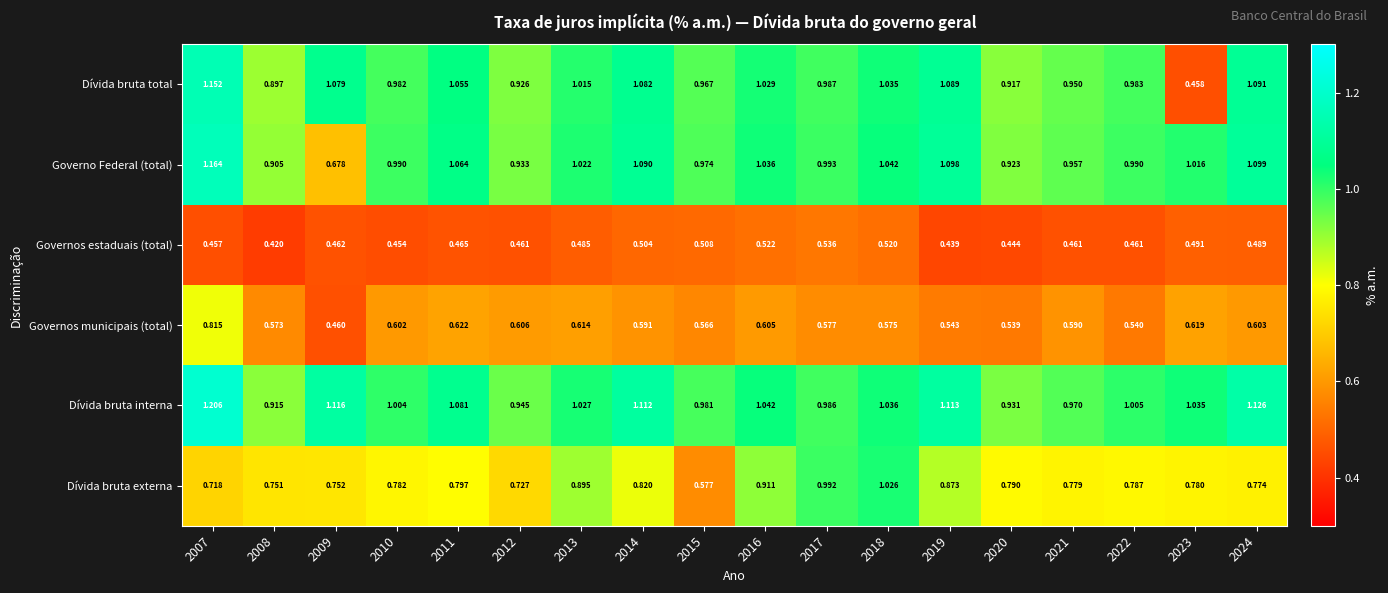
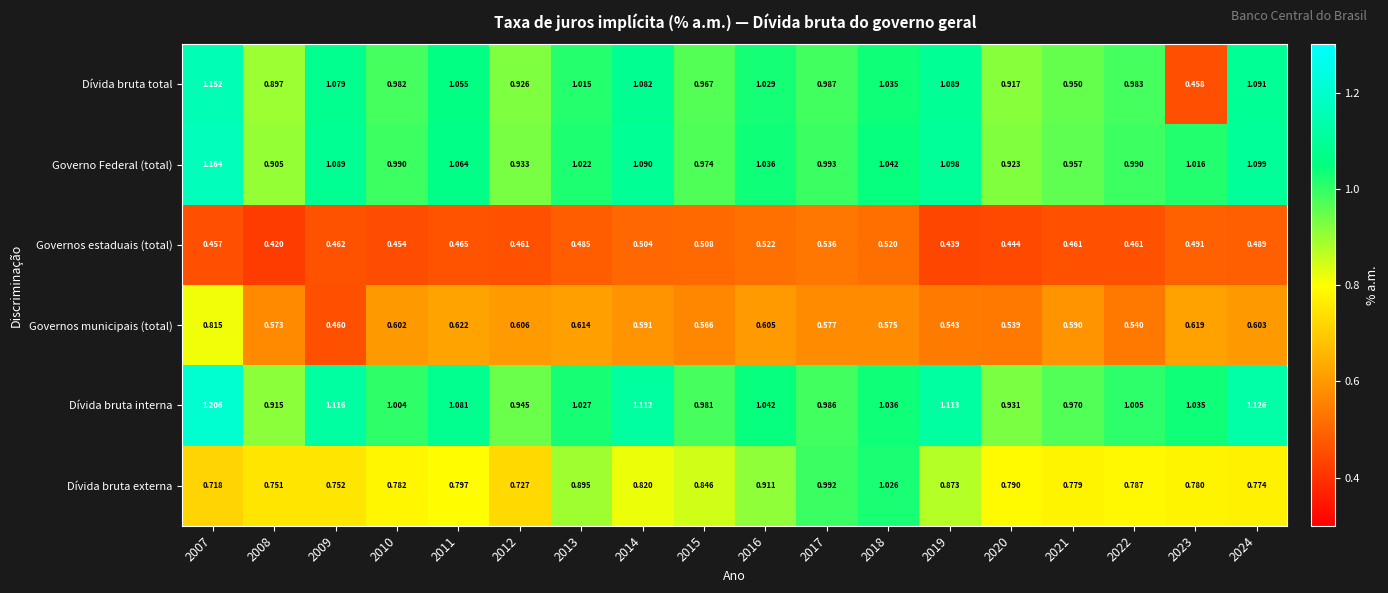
  {
    "Dívida bruta total": {
      "2007": 1.152,
      "2008": 0.897,
      "2009": 1.079,
      "2010": 0.982,
      "2011": 1.055,
      "2012": 0.926,
      "2013": 1.015,
      "2014": 1.082,
      "2015": 0.967,
      "2016": 1.029,
      "2017": 0.987,
      "2018": 1.035,
      "2019": 1.089,
      "2020": 0.917,
      "2021": 0.950,
      "2022": 0.983,
      "2023": 0.458,
      "2024": 1.091
    },
    "Governo Federal (total)": {
      "2007": 1.164,
      "2008": 0.905,
-     "2009": 0.678,
+     "2009": 1.089,
      "2010": 0.990,
      "2011": 1.064,
      "2012": 0.933,
      "2013": 1.022,
      "2014": 1.090,
      "2015": 0.974,
      "2016": 1.036,
      "2017": 0.993,
      "2018": 1.042,
      "2019": 1.098,
      "2020": 0.923,
      "2021": 0.957,
      "2022": 0.990,
      "2023": 1.016,
      "2024": 1.099
    },
    "Governos estaduais (total)": {
      "2007": 0.457,
      "2008": 0.420,
      "2009": 0.462,
      "2010": 0.454,
      "2011": 0.465,
      "2012": 0.461,
      "2013": 0.485,
      "2014": 0.504,
      "2015": 0.508,
      "2016": 0.522,
      "2017": 0.536,
      "2018": 0.520,
      "2019": 0.439,
      "2020": 0.444,
      "2021": 0.461,
      "2022": 0.461,
      "2023": 0.491,
      "2024": 0.489
    },
    "Governos municipais (total)": {
      "2007": 0.815,
      "2008": 0.573,
      "2009": 0.460,
      "2010": 0.602,
      "2011": 0.622,
      "2012": 0.606,
      "2013": 0.614,
      "2014": 0.591,
      "2015": 0.566,
      "2016": 0.605,
      "2017": 0.577,
      "2018": 0.575,
      "2019": 0.543,
      "2020": 0.539,
      "2021": 0.590,
      "2022": 0.540,
      "2023": 0.619,
      "2024": 0.603
    },
    "Dívida bruta interna": {
      "2007": 1.206,
      "2008": 0.915,
      "2009": 1.116,
      "2010": 1.004,
      "2011": 1.081,
      "2012": 0.945,
      "2013": 1.027,
      "2014": 1.112,
      "2015": 0.981,
      "2016": 1.042,
      "2017": 0.986,
      "2018": 1.036,
      "2019": 1.113,
      "2020": 0.931,
      "2021": 0.970,
      "2022": 1.005,
      "2023": 1.035,
      "2024": 1.126
    },
    "Dívida bruta externa": {
      "2007": 0.718,
      "2008": 0.751,
      "2009": 0.752,
      "2010": 0.782,
      "2011": 0.797,
      "2012": 0.727,
      "2013": 0.895,
      "2014": 0.820,
-     "2015": 0.577,
+     "2015": 0.846,
      "2016": 0.911,
      "2017": 0.992,
      "2018": 1.026,
      "2019": 0.873,
      "2020": 0.790,
      "2021": 0.779,
      "2022": 0.787,
      "2023": 0.780,
      "2024": 0.774
    }
  }
